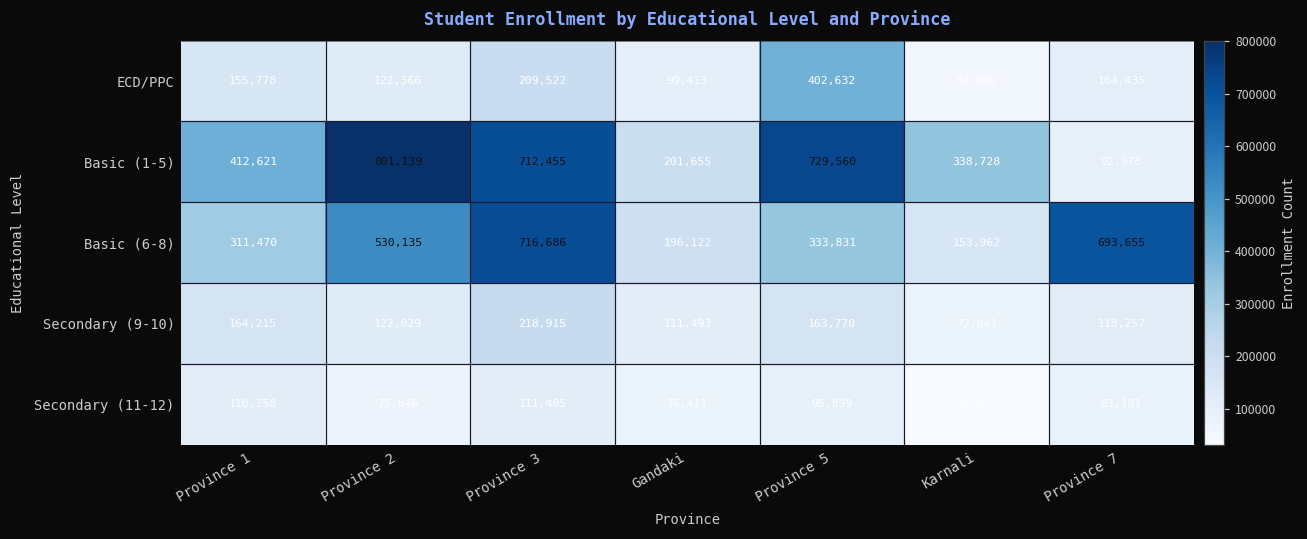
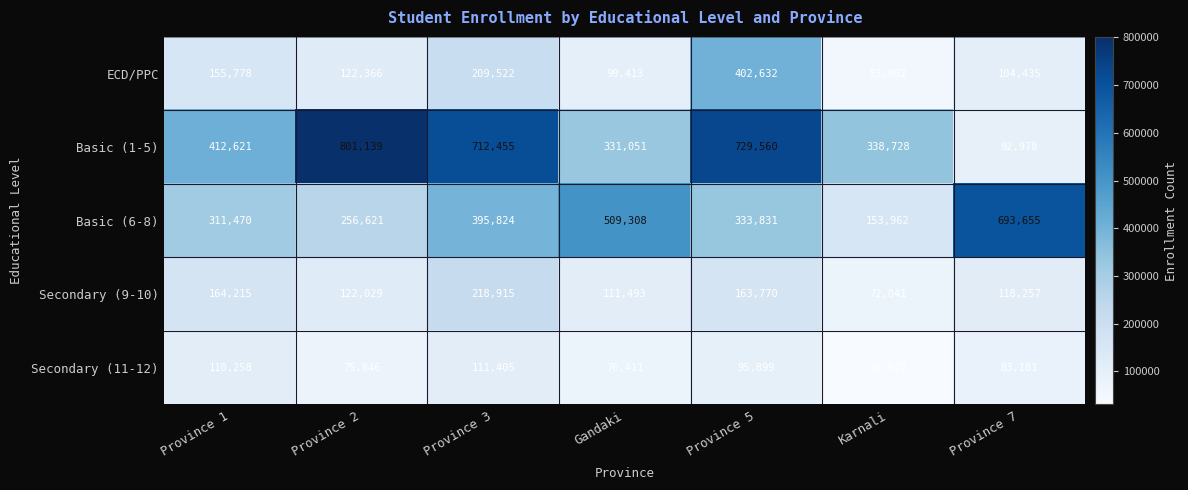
  {
    "ECD/PPC": {
      "Province 3": "209,522",
      "Province 5": "402,632"
    },
    "Basic (1-5)": {
      "Province 1": "412,621",
      "Province 2": "801,139",
      "Province 3": "712,455",
-     "Gandaki": "201,655",
+     "Gandaki": "331,051",
      "Province 5": "729,560",
      "Karnali": "338,728"
    },
    "Basic (6-8)": {
      "Province 1": "311,470",
-     "Province 2": "530,135",
-     "Province 3": "716,686",
-     "Gandaki": "196,122",
+     "Province 2": "256,621",
+     "Province 3": "395,824",
+     "Gandaki": "509,308",
      "Province 5": "333,831",
      "Province 7": "693,655"
    },
    "Secondary (9-10)": {
      "Province 3": "218,915"
    }
  }
